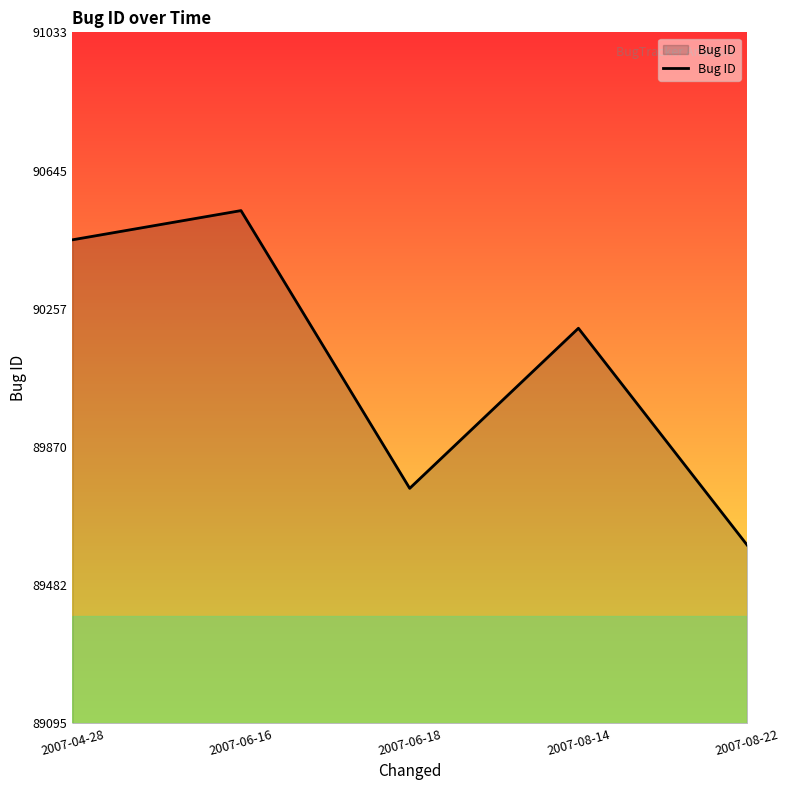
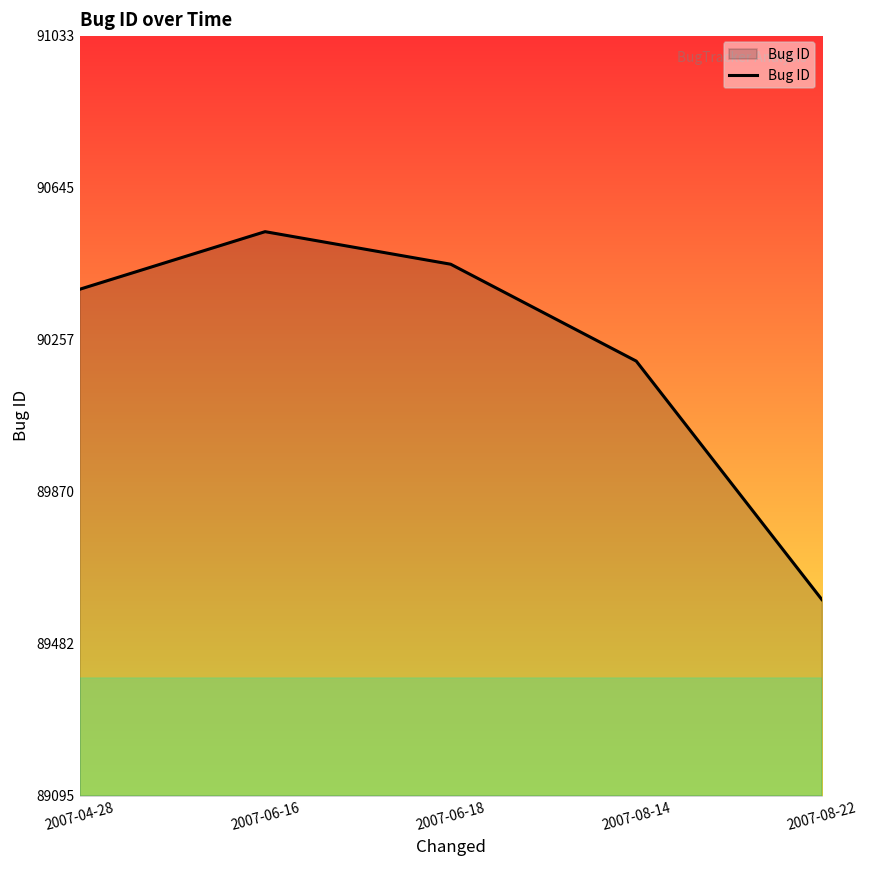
  {
-   "2007-04-28": 90450,
+   "2007-04-28": 90390,
    "2007-06-16": 90530,
-   "2007-06-18": 89750,
+   "2007-06-18": 90450,
    "2007-08-14": 90200,
    "2007-08-22": 89600
  }
